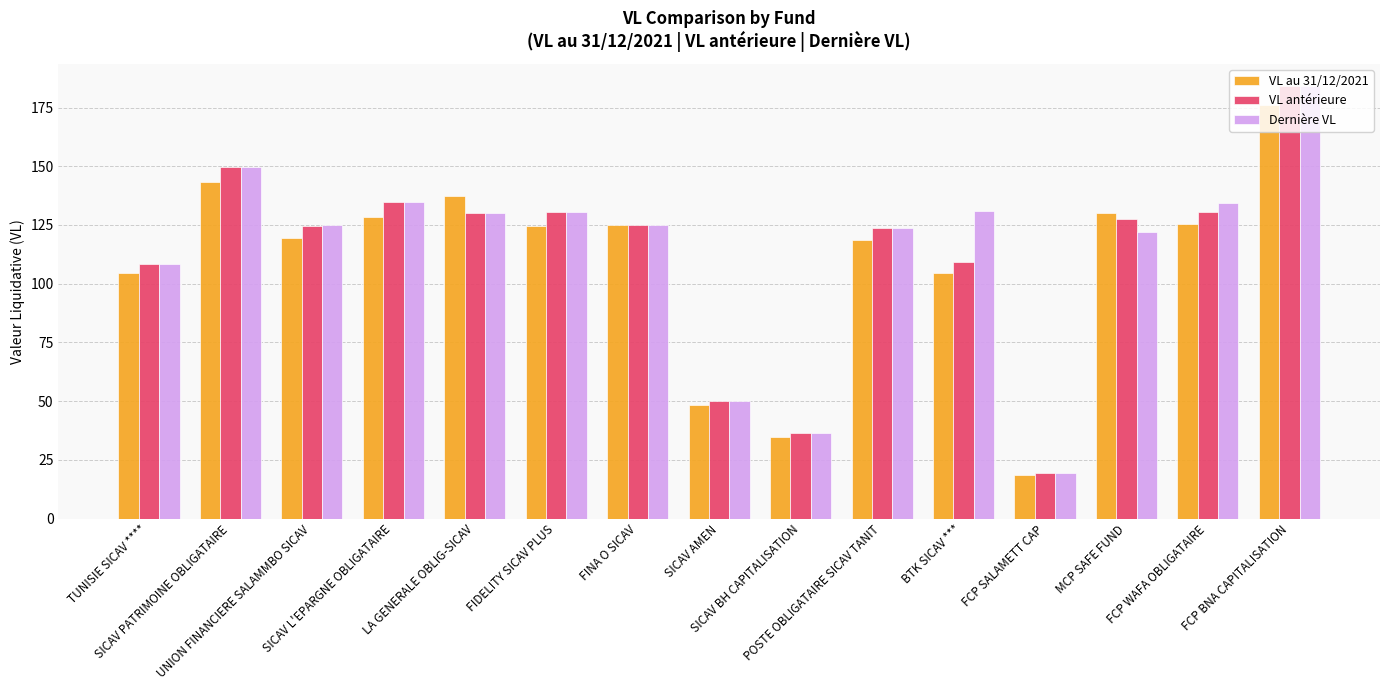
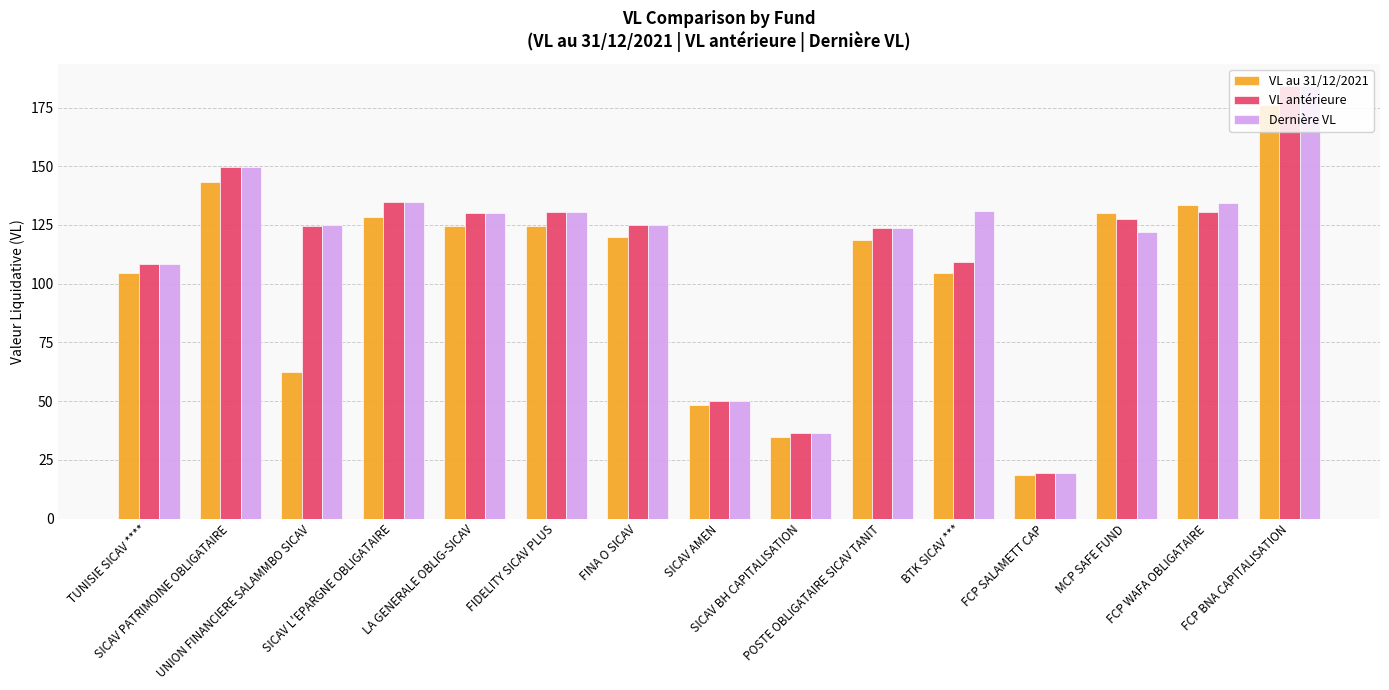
  {
    "VL au 31/12/2021": {
      "TUNISIE SICAV ****": 104,
      "SICAV PATRIMOINE OBLIGATAIRE": 143,
-     "UNION FINANCIERE SALAMMBO SICAV": 119,
+     "UNION FINANCIERE SALAMMBO SICAV": 62,
      "SICAV L'EPARGNE OBLIGATAIRE": 129,
-     "LA GENERALE OBLIG-SICAV": 137,
+     "LA GENERALE OBLIG-SICAV": 125,
      "FIDELITY SICAV PLUS": 124,
-     "FINA O SICAV": 125,
+     "FINA O SICAV": 120,
      "SICAV AMEN": 48,
      "SICAV BH CAPITALISATION": 35,
      "POSTE OBLIGATAIRE SICAV TANIT": 118,
      "BTK SICAV ***": 105,
      "FCP SALAMETT CAP": 18,
      "MCP SAFE FUND": 130,
-     "FCP WAFA OBLIGATAIRE": 125
+     "FCP WAFA OBLIGATAIRE": 134
    },
    "VL antérieure": {
      "TUNISIE SICAV ****": 108,
      "SICAV PATRIMOINE OBLIGATAIRE": 150,
      "UNION FINANCIERE SALAMMBO SICAV": 124,
      "SICAV L'EPARGNE OBLIGATAIRE": 135,
      "LA GENERALE OBLIG-SICAV": 130,
      "FIDELITY SICAV PLUS": 131,
      "FINA O SICAV": 125,
      "SICAV AMEN": 50,
      "SICAV BH CAPITALISATION": 36,
      "POSTE OBLIGATAIRE SICAV TANIT": 124,
      "BTK SICAV ***": 109,
      "FCP SALAMETT CAP": 19,
      "MCP SAFE FUND": 127,
      "FCP WAFA OBLIGATAIRE": 130
    },
    "Dernière VL": {
      "TUNISIE SICAV ****": 108,
      "SICAV PATRIMOINE OBLIGATAIRE": 150,
      "UNION FINANCIERE SALAMMBO SICAV": 125,
      "SICAV L'EPARGNE OBLIGATAIRE": 135,
      "LA GENERALE OBLIG-SICAV": 130,
      "FIDELITY SICAV PLUS": 131,
      "FINA O SICAV": 125,
      "SICAV AMEN": 50,
      "SICAV BH CAPITALISATION": 36,
      "POSTE OBLIGATAIRE SICAV TANIT": 124,
      "BTK SICAV ***": 131,
      "FCP SALAMETT CAP": 19,
      "MCP SAFE FUND": 122,
      "FCP WAFA OBLIGATAIRE": 134
    }
  }
